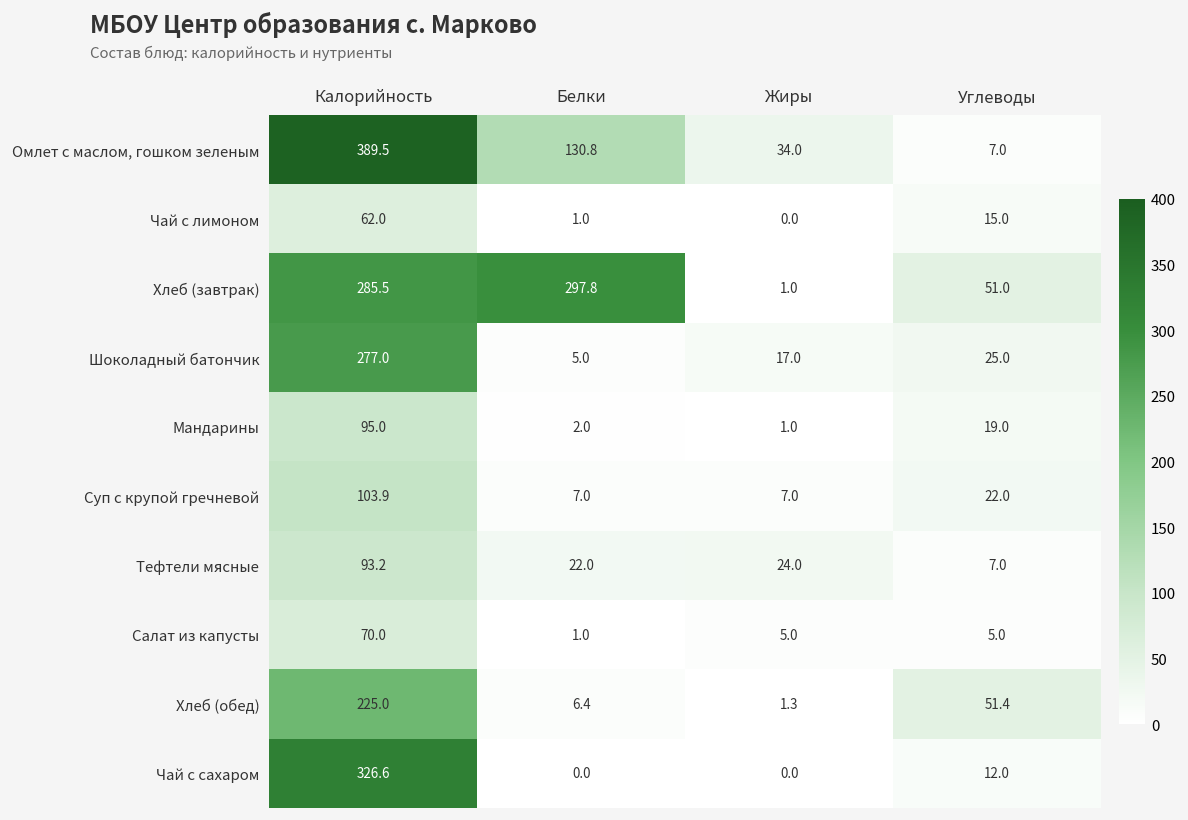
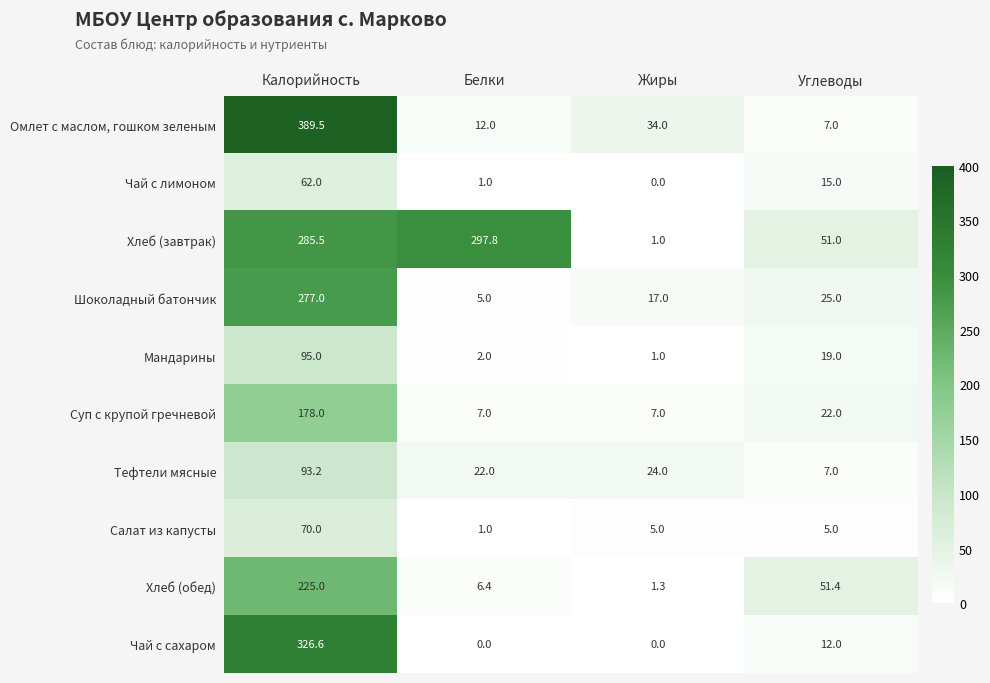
  {
    "Омлет с маслом, гошком зеленым": {
      "Калорийность": 389.5,
-     "Белки": 130.8,
+     "Белки": 12.0,
      "Жиры": 34.0,
      "Углеводы": 7.0
    },
    "Чай с лимоном": {
      "Калорийность": 62.0,
      "Белки": 1.0,
      "Жиры": 0.0,
      "Углеводы": 15.0
    },
    "Хлеб (завтрак)": {
      "Калорийность": 285.5,
      "Белки": 297.8,
      "Жиры": 1.0,
      "Углеводы": 51.0
    },
    "Шоколадный батончик": {
      "Калорийность": 277.0,
      "Белки": 5.0,
      "Жиры": 17.0,
      "Углеводы": 25.0
    },
    "Мандарины": {
      "Калорийность": 95.0,
      "Белки": 2.0,
      "Жиры": 1.0,
      "Углеводы": 19.0
    },
    "Суп с крупой гречневой": {
-     "Калорийность": 103.9,
+     "Калорийность": 178.0,
      "Белки": 7.0,
      "Жиры": 7.0,
      "Углеводы": 22.0
    },
    "Тефтели мясные": {
      "Калорийность": 93.2,
      "Белки": 22.0,
      "Жиры": 24.0,
      "Углеводы": 7.0
    },
    "Салат из капусты": {
      "Калорийность": 70.0,
      "Белки": 1.0,
      "Жиры": 5.0,
      "Углеводы": 5.0
    },
    "Хлеб (обед)": {
      "Калорийность": 225.0,
      "Белки": 6.4,
      "Жиры": 1.3,
      "Углеводы": 51.4
    },
    "Чай с сахаром": {
      "Калорийность": 326.6,
      "Белки": 0.0,
      "Жиры": 0.0,
      "Углеводы": 12.0
    }
  }
